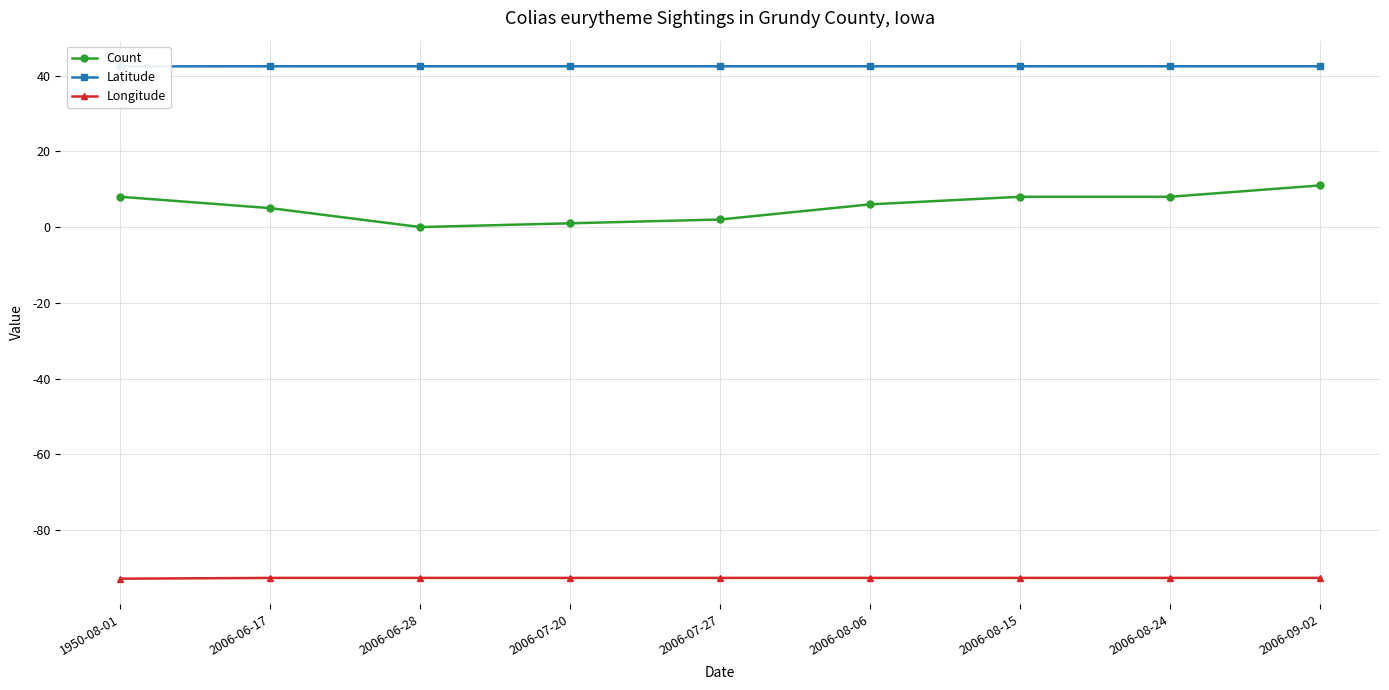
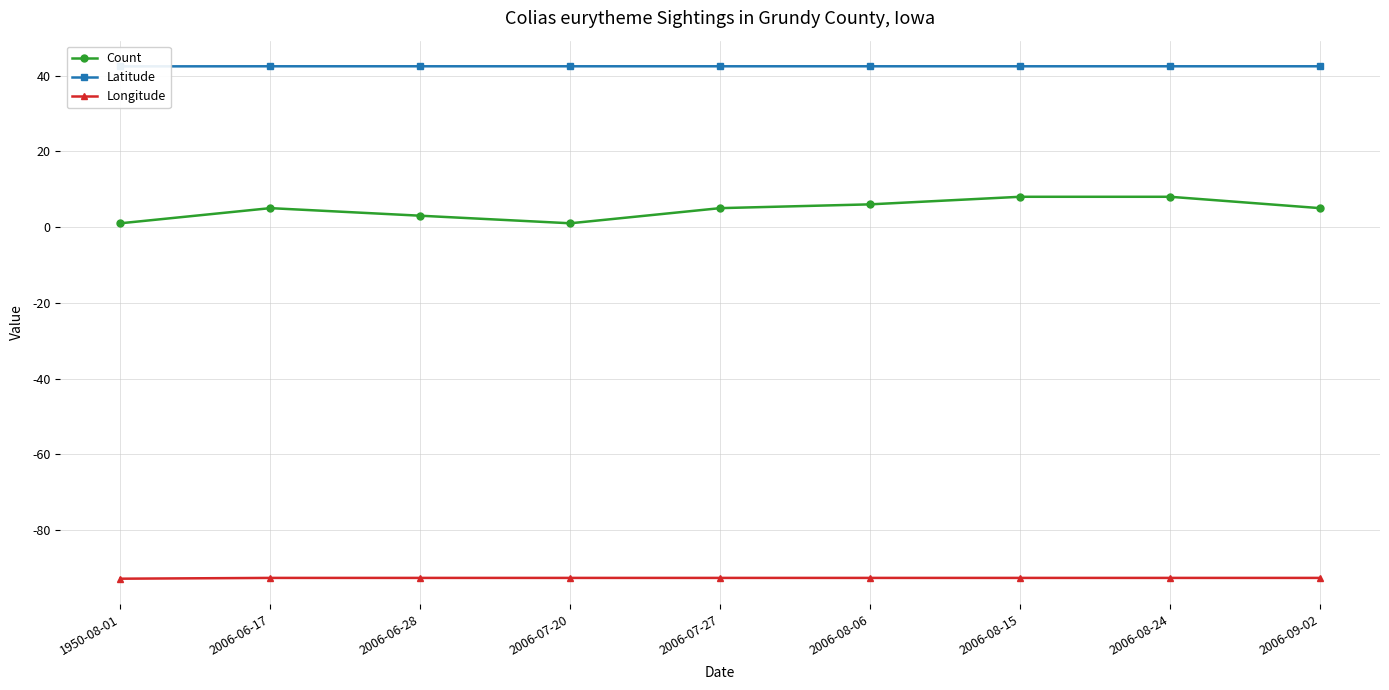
  {
    "Count": {
-     "1950-08-01": 8,
+     "1950-08-01": 1,
      "2006-06-17": 5,
-     "2006-06-28": 0,
+     "2006-06-28": 3,
      "2006-07-20": 1,
-     "2006-07-27": 2,
+     "2006-07-27": 5,
      "2006-08-06": 6,
      "2006-08-15": 8,
      "2006-08-24": 8,
-     "2006-09-02": 11
+     "2006-09-02": 5
    },
    "Latitude": {
      "2006-06-17": 42,
      "2006-06-28": 42,
      "2006-07-20": 42,
      "2006-07-27": 42,
      "2006-08-06": 42,
      "2006-08-15": 42,
      "2006-08-24": 42,
      "2006-09-02": 42
    },
    "Longitude": {
      "1950-08-01": -93,
      "2006-06-17": -93,
      "2006-06-28": -93,
      "2006-07-20": -93,
      "2006-07-27": -93,
      "2006-08-06": -93,
      "2006-08-15": -93,
      "2006-08-24": -93,
      "2006-09-02": -93
    }
  }
